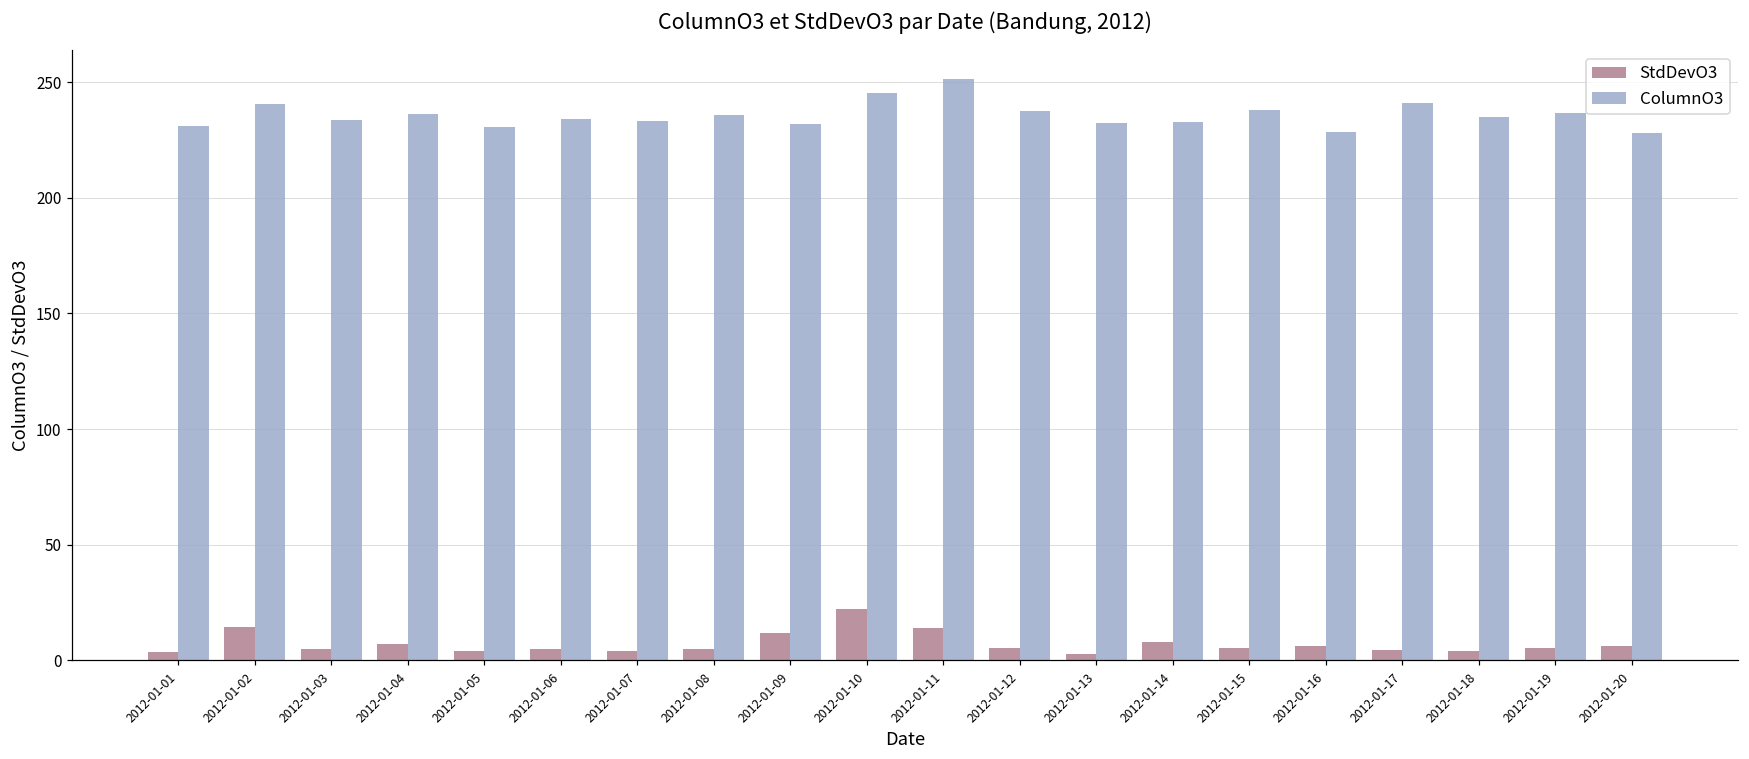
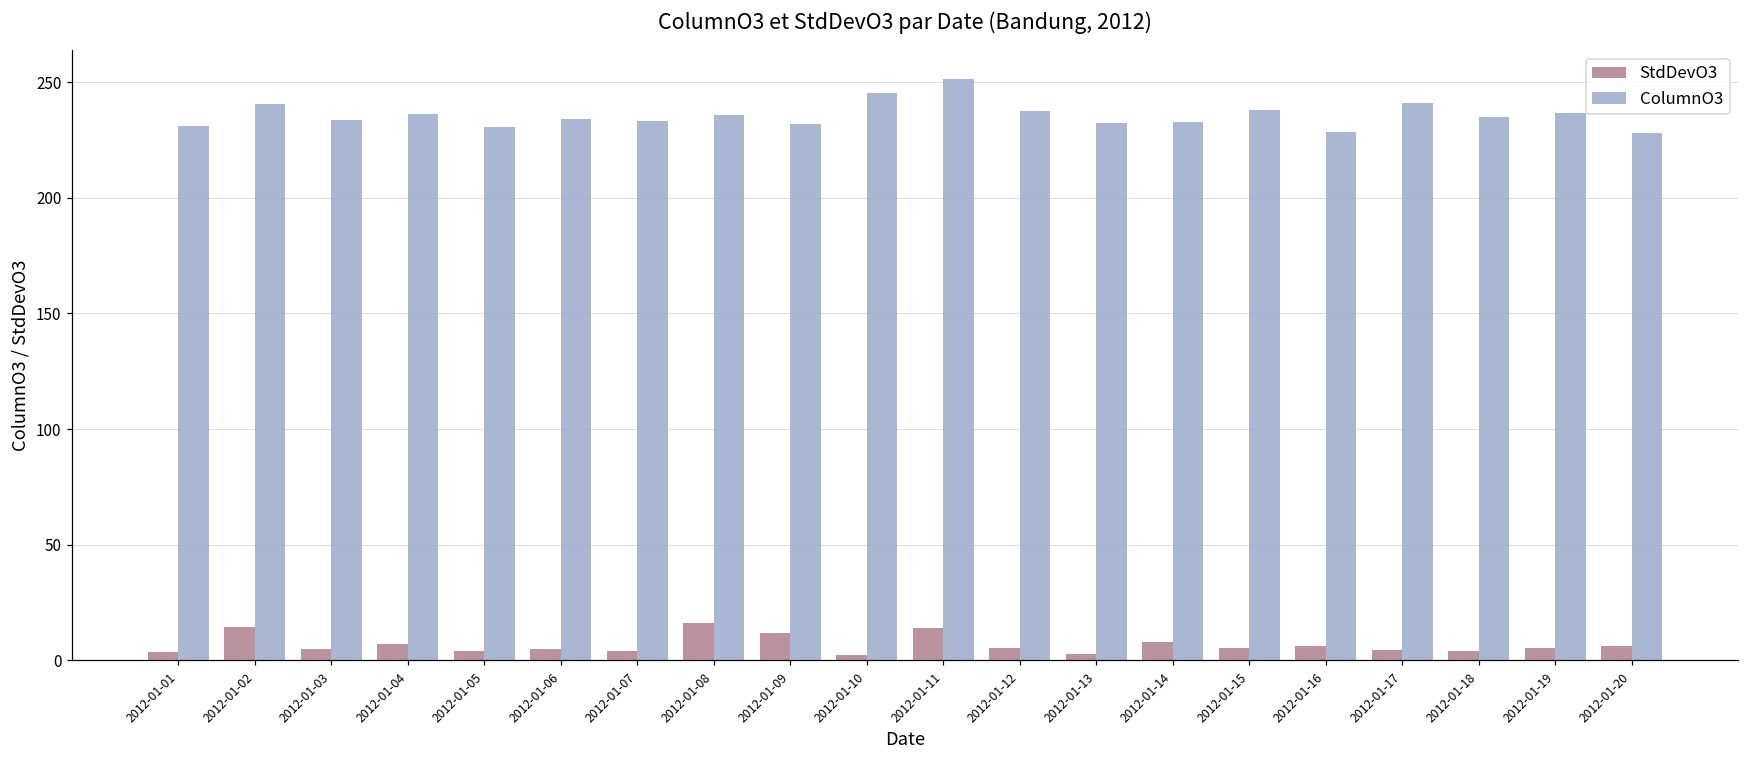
  {
    "StdDevO3": {
      "2012-01-01": 4,
      "2012-01-02": 14,
      "2012-01-03": 5,
      "2012-01-04": 7,
      "2012-01-05": 4,
      "2012-01-06": 5,
      "2012-01-07": 4,
-     "2012-01-08": 5,
+     "2012-01-08": 16,
      "2012-01-09": 12,
-     "2012-01-10": 22,
+     "2012-01-10": 2,
      "2012-01-11": 14,
      "2012-01-12": 5,
      "2012-01-13": 3,
      "2012-01-14": 8,
      "2012-01-15": 6,
      "2012-01-16": 6,
      "2012-01-17": 4,
      "2012-01-18": 4,
      "2012-01-19": 5,
      "2012-01-20": 6
    },
    "ColumnO3": {
      "2012-01-01": 231,
      "2012-01-02": 241,
      "2012-01-03": 234,
      "2012-01-04": 236,
      "2012-01-05": 231,
      "2012-01-06": 234,
      "2012-01-07": 233,
      "2012-01-08": 236,
      "2012-01-09": 232,
      "2012-01-10": 246,
      "2012-01-11": 251,
      "2012-01-12": 237,
      "2012-01-13": 232,
      "2012-01-14": 233,
      "2012-01-15": 238,
      "2012-01-16": 228,
      "2012-01-17": 241,
      "2012-01-18": 235,
      "2012-01-19": 237,
      "2012-01-20": 228
    }
  }
